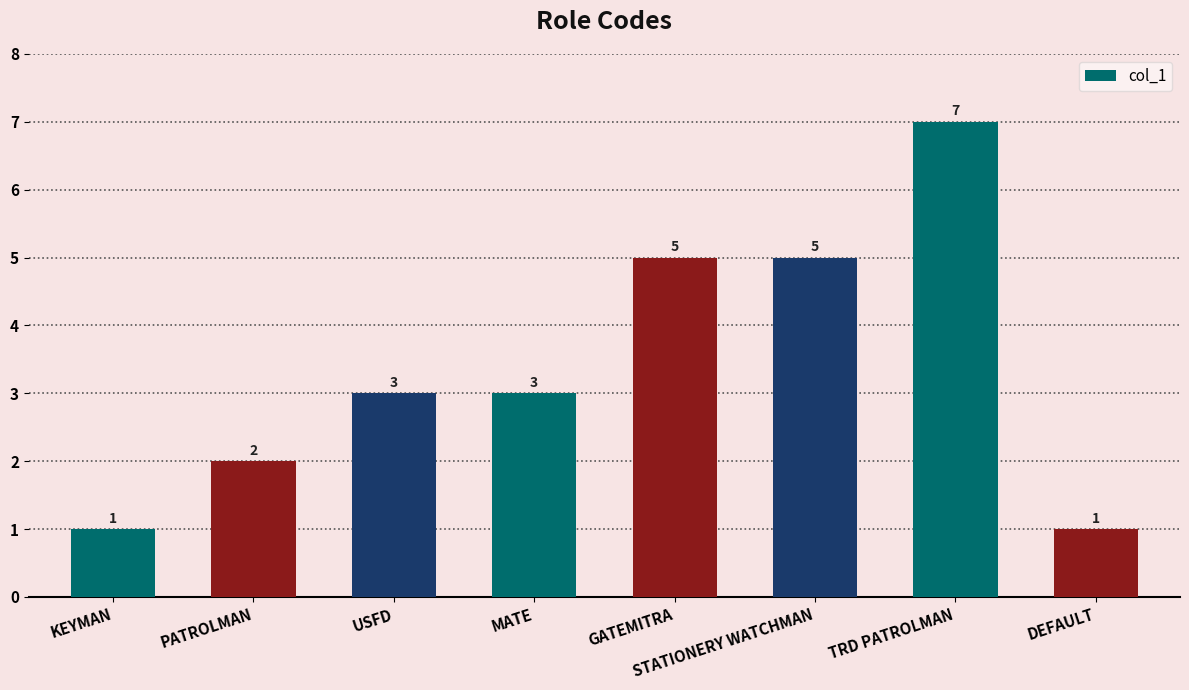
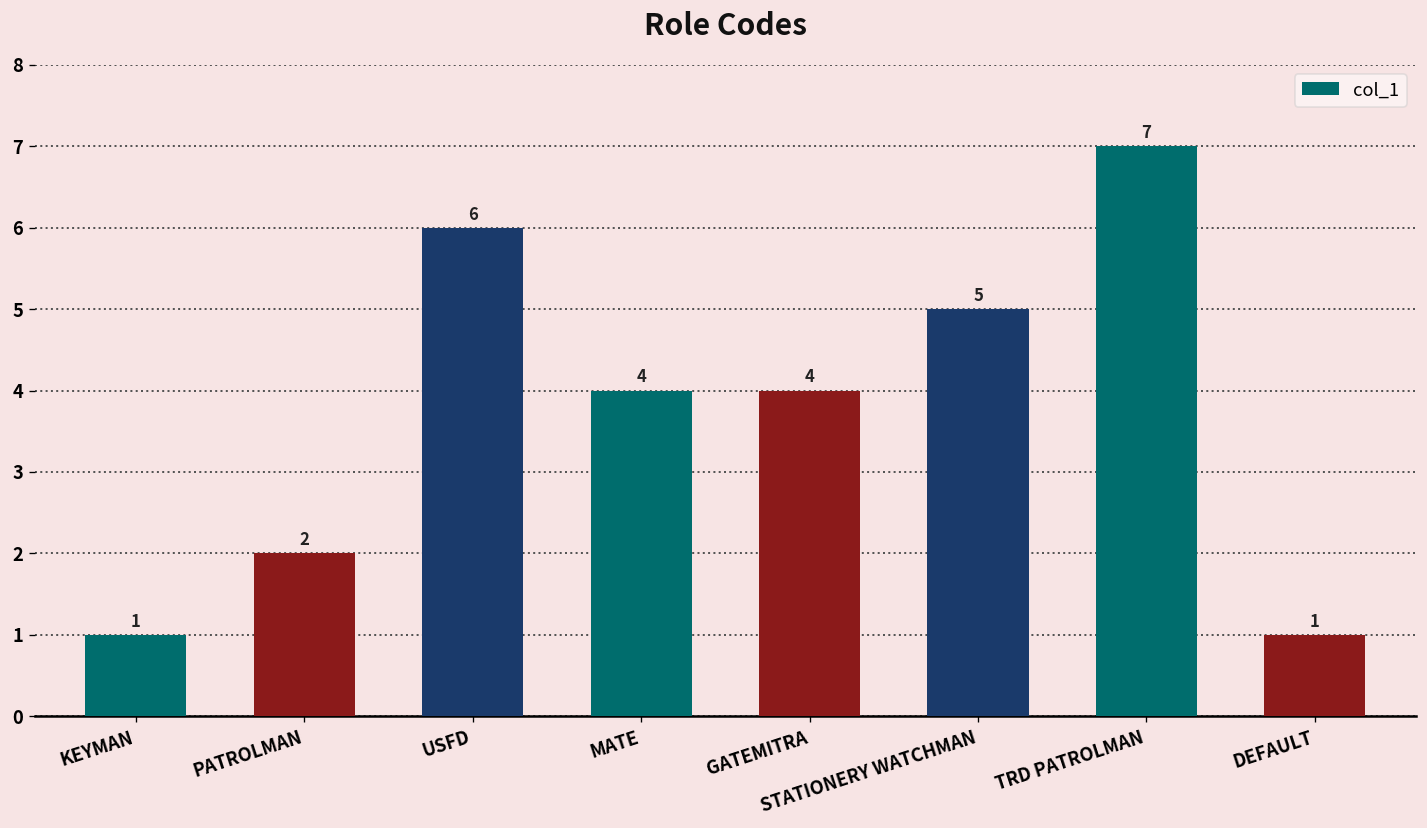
  {
    "KEYMAN": 1,
    "PATROLMAN": 2,
-   "USFD": 3,
-   "MATE": 3,
-   "GATEMITRA": 5,
+   "USFD": 6,
+   "MATE": 4,
+   "GATEMITRA": 4,
    "STATIONERY WATCHMAN": 5,
    "TRD PATROLMAN": 7,
    "DEFAULT": 1
  }
